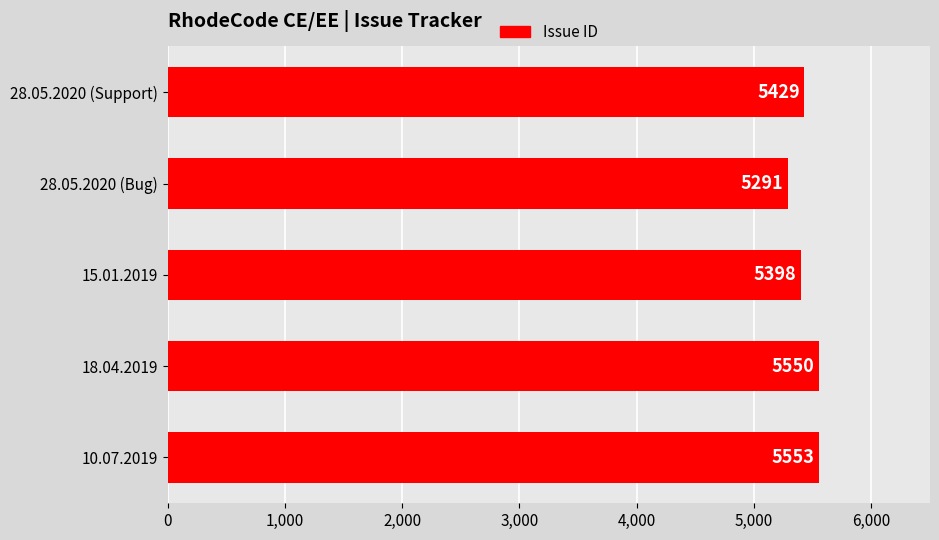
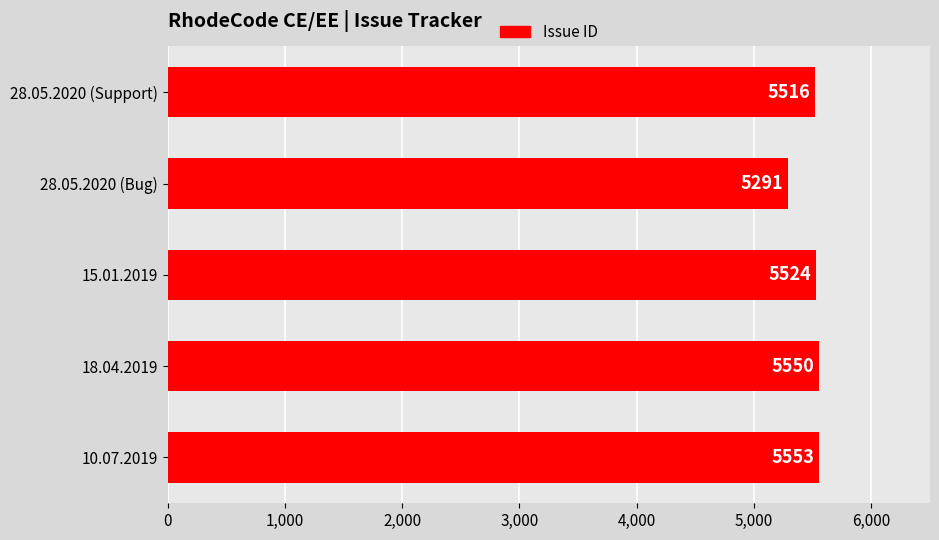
  {
-   "28.05.2020 (Support)": 5429,
+   "28.05.2020 (Support)": 5516,
    "28.05.2020 (Bug)": 5291,
-   "15.01.2019": 5398,
+   "15.01.2019": 5524,
    "18.04.2019": 5550,
    "10.07.2019": 5553
  }
